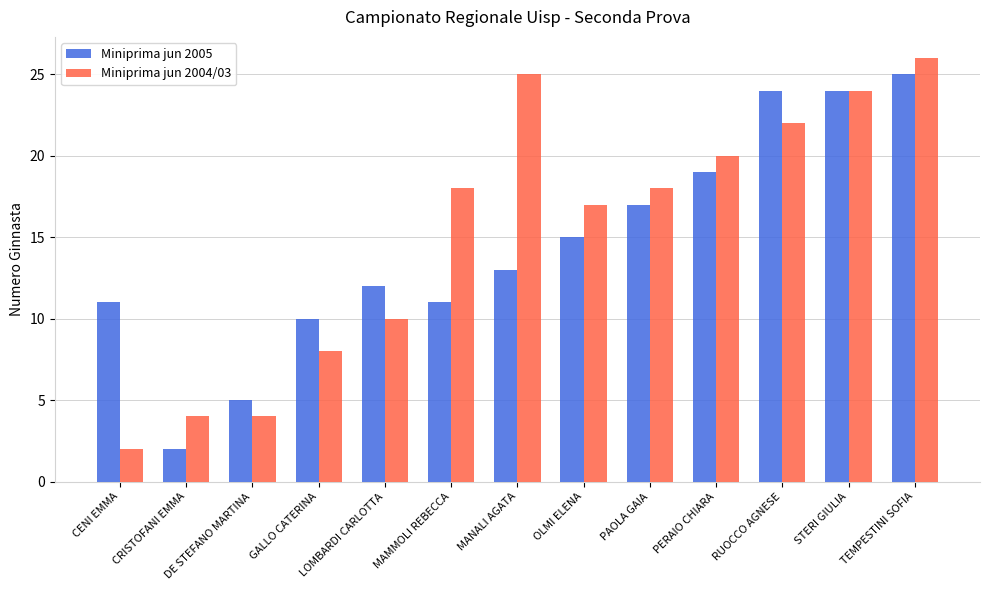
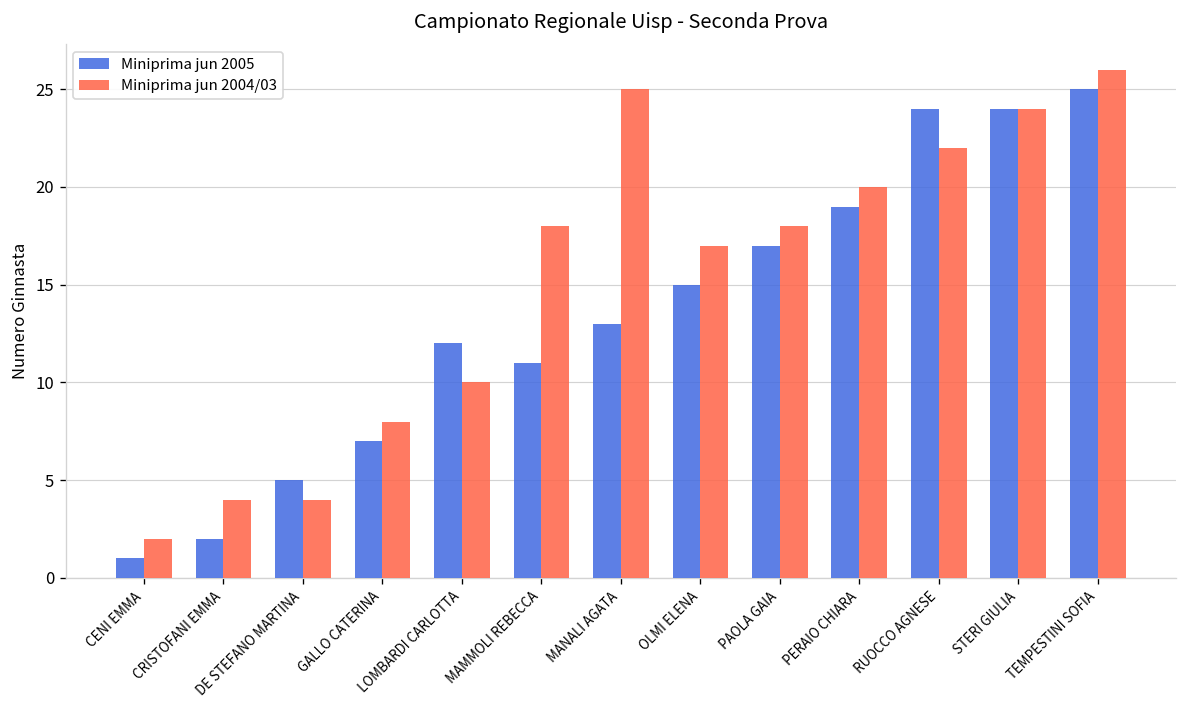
  {
    "Miniprima jun 2005": {
-     "CENI EMMA": 11,
+     "CENI EMMA": 1,
      "CRISTOFANI EMMA": 2,
      "DE STEFANO MARTINA": 5,
-     "GALLO CATERINA": 10,
+     "GALLO CATERINA": 7,
      "LOMBARDI CARLOTTA": 12,
      "MAMMOLI REBECCA": 11,
      "MANALI AGATA": 13,
      "OLMI ELENA": 15,
      "PAOLA GAIA": 17,
      "PERAIO CHIARA": 19,
      "RUOCCO AGNESE": 24,
      "STERI GIULIA": 24,
      "TEMPESTINI SOFIA": 25
    },
    "Miniprima jun 2004/03": {
      "CENI EMMA": 2,
      "CRISTOFANI EMMA": 4,
      "DE STEFANO MARTINA": 4,
      "GALLO CATERINA": 8,
      "LOMBARDI CARLOTTA": 10,
      "MAMMOLI REBECCA": 18,
      "MANALI AGATA": 25,
      "OLMI ELENA": 17,
      "PAOLA GAIA": 18,
      "PERAIO CHIARA": 20,
      "RUOCCO AGNESE": 22,
      "STERI GIULIA": 24,
      "TEMPESTINI SOFIA": 26
    }
  }
